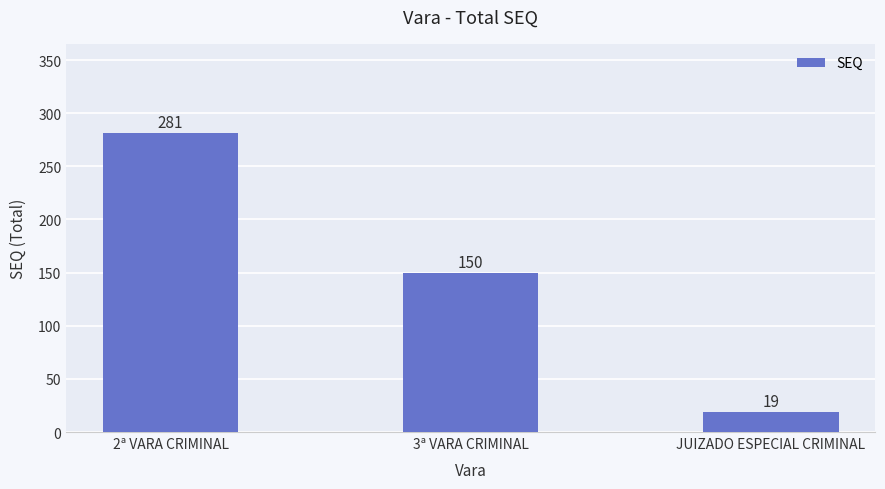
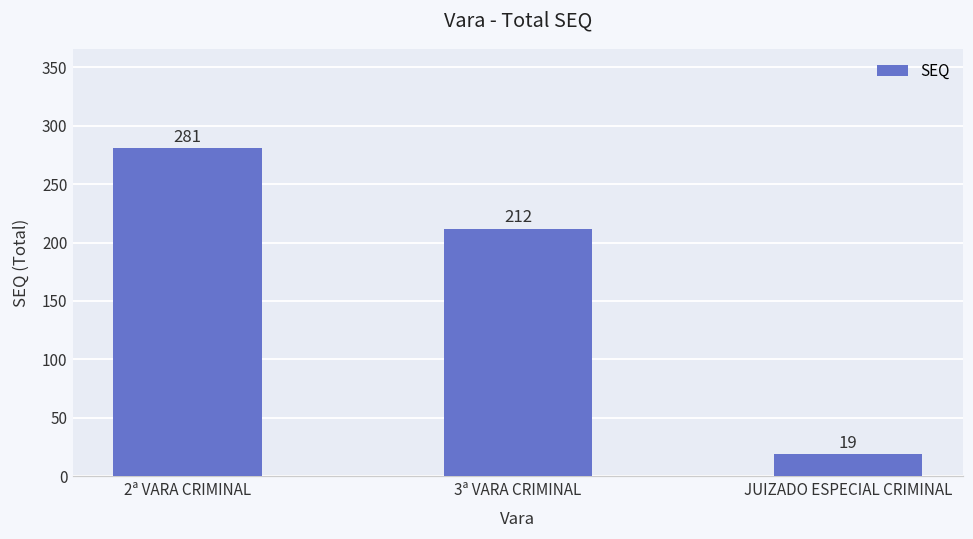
  {
    "2ª VARA CRIMINAL": 281,
-   "3ª VARA CRIMINAL": 150,
+   "3ª VARA CRIMINAL": 212,
    "JUIZADO ESPECIAL CRIMINAL": 19
  }
